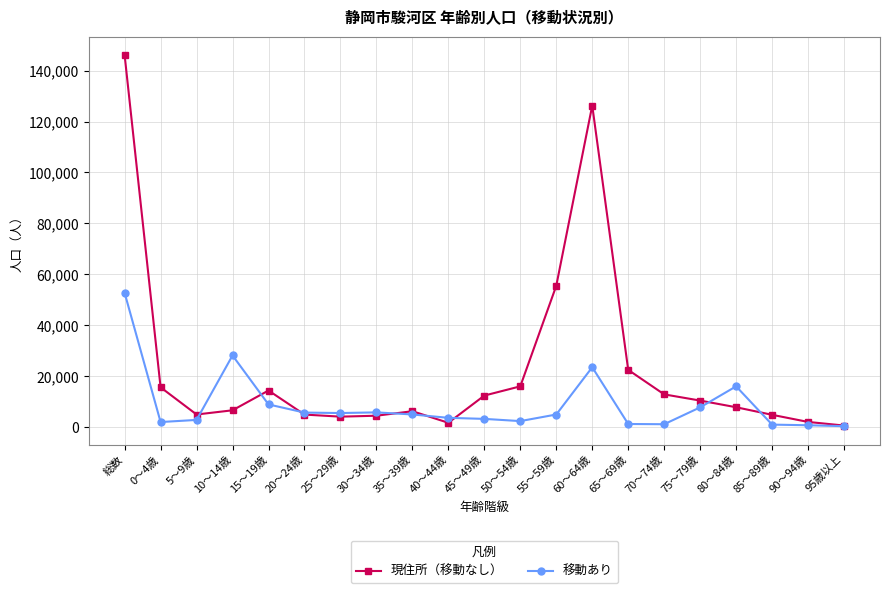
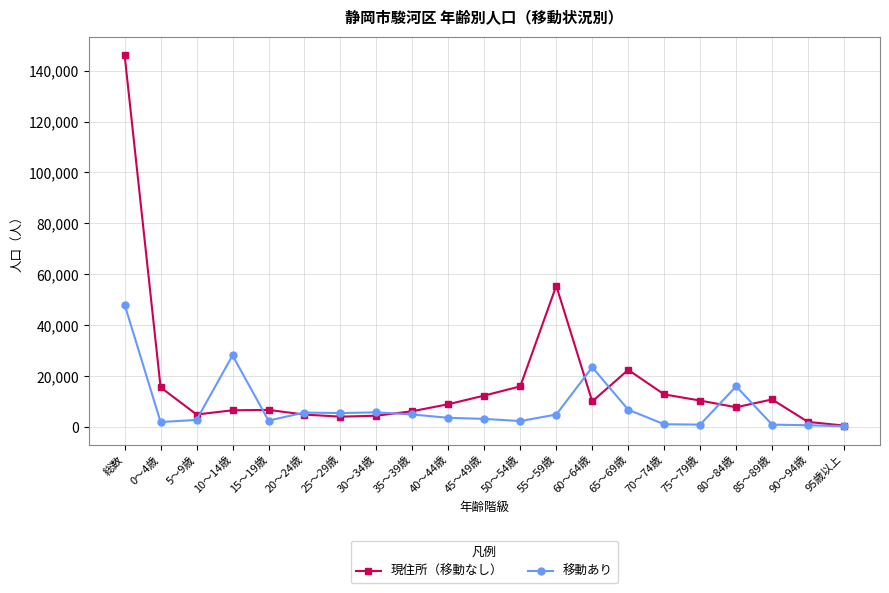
  {
    "現住所（移動なし）": {
      "総数": "146,000",
      "0～4歳": "16,000",
      "5～9歳": "5,000",
      "10～14歳": "7,000",
-     "15～19歳": "14,000",
+     "15～19歳": "7,000",
      "25～29歳": "4,000",
      "30～34歳": "4,000",
      "35～39歳": "6,000",
-     "40～44歳": "2,000",
+     "40～44歳": "9,000",
      "45～49歳": "12,000",
      "50～54歳": "16,000",
      "55～59歳": "55,000",
-     "60～64歳": "126,000",
+     "60～64歳": "10,000",
      "65～69歳": "22,000",
      "70～74歳": "13,000",
      "75～79歳": "10,000",
      "80～84歳": "8,000",
-     "85～89歳": "5,000",
+     "85～89歳": "11,000",
      "90～94歳": "2,000"
    },
    "移動あり": {
-     "総数": "53,000",
+     "総数": "48,000",
      "0～4歳": "2,000",
      "5～9歳": "3,000",
      "10～14歳": "28,000",
-     "15～19歳": "9,000",
+     "15～19歳": "2,000",
      "25～29歳": "5,000",
      "30～34歳": "6,000",
      "35～39歳": "5,000",
      "40～44歳": "4,000",
      "45～49歳": "3,000",
      "50～54歳": "2,000",
      "55～59歳": "5,000",
      "60～64歳": "23,000",
-     "65～69歳": "1,000",
+     "65～69歳": "7,000",
      "70～74歳": "1,000",
-     "75～79歳": "8,000",
+     "75～79歳": "1,000",
      "80～84歳": "16,000",
      "85～89歳": "1,000",
      "90～94歳": "1,000"
    }
  }
